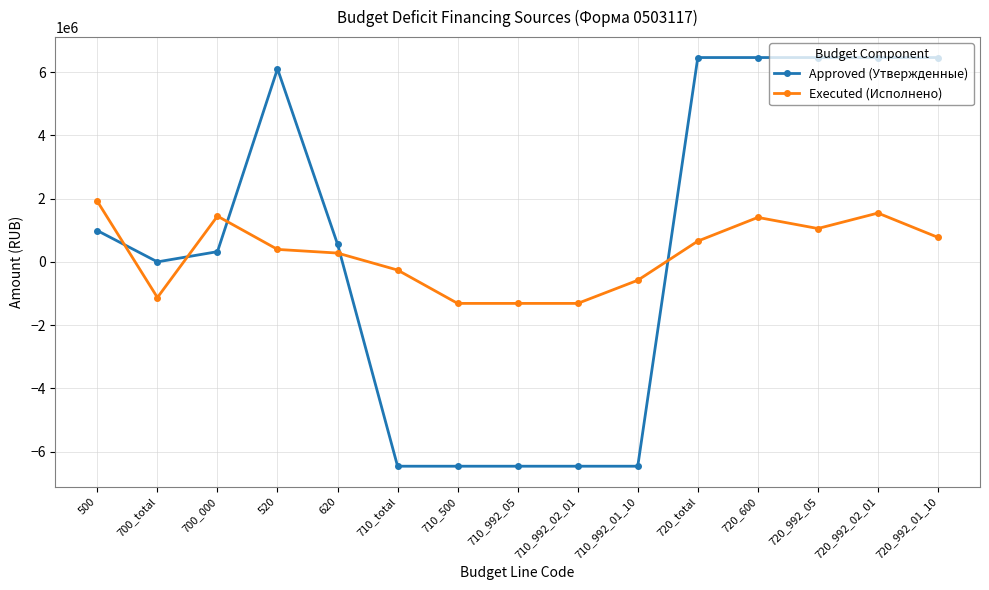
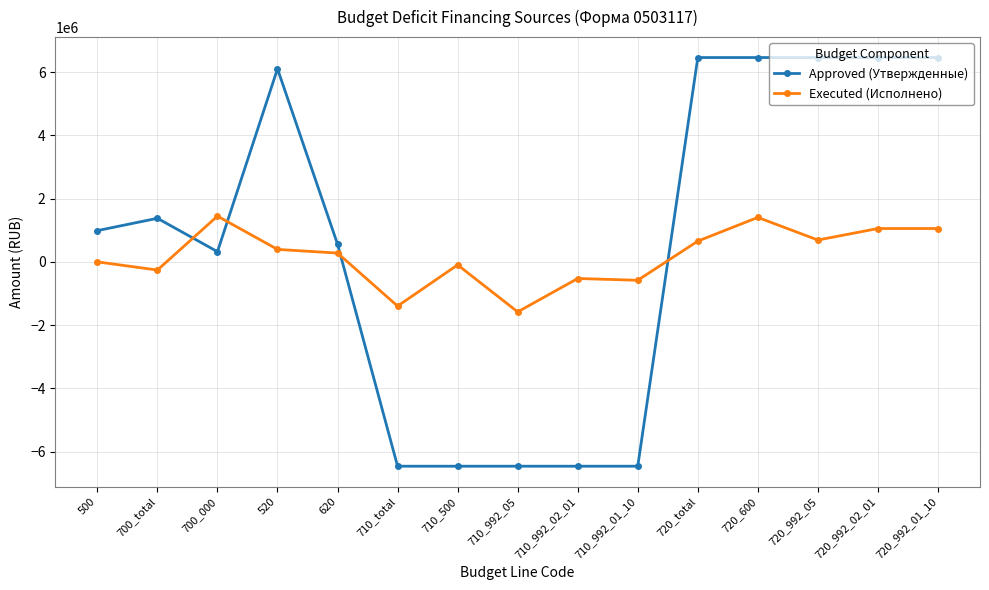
  {
    "Approved (Утвержденные)": {
      "500": 1000000,
-     "700_total": 0,
+     "700_total": 1400000,
      "700_000": 300000,
      "520": 6100000,
      "620": 600000,
      "710_total": -6500000,
      "710_500": -6500000,
      "710_992_05": -6500000,
      "710_992_02_01": -6500000,
      "710_992_01_10": -6500000,
      "720_total": 6500000,
      "720_600": 6500000
    },
    "Executed (Исполнено)": {
-     "500": 1900000,
-     "700_total": -1100000,
+     "500": 0,
+     "700_total": -300000,
      "700_000": 1400000,
      "520": 400000,
      "620": 300000,
-     "710_total": -300000,
-     "710_500": -1300000,
-     "710_992_05": -1300000,
-     "710_992_02_01": -1300000,
+     "710_total": -1400000,
+     "710_500": -100000,
+     "710_992_05": -1600000,
+     "710_992_02_01": -500000,
      "710_992_01_10": -600000,
      "720_total": 700000,
      "720_600": 1400000,
-     "720_992_05": 1100000,
-     "720_992_02_01": 1500000,
-     "720_992_01_10": 800000
+     "720_992_05": 700000,
+     "720_992_02_01": 1100000,
+     "720_992_01_10": 1100000
    }
  }
